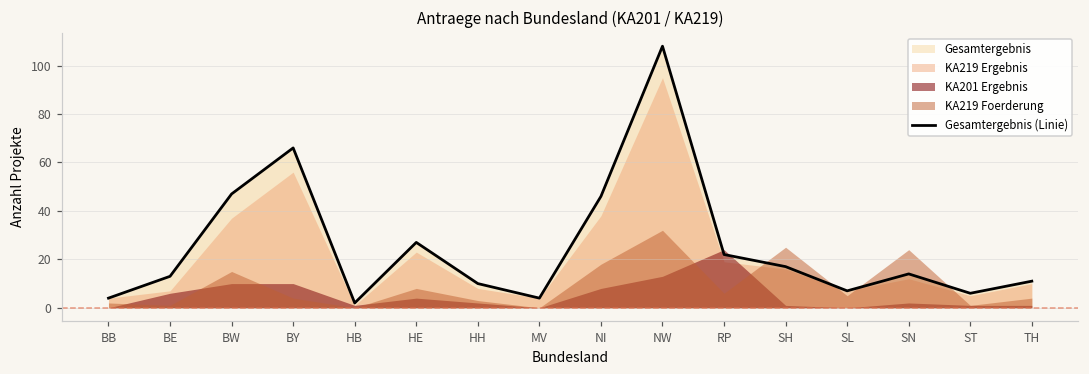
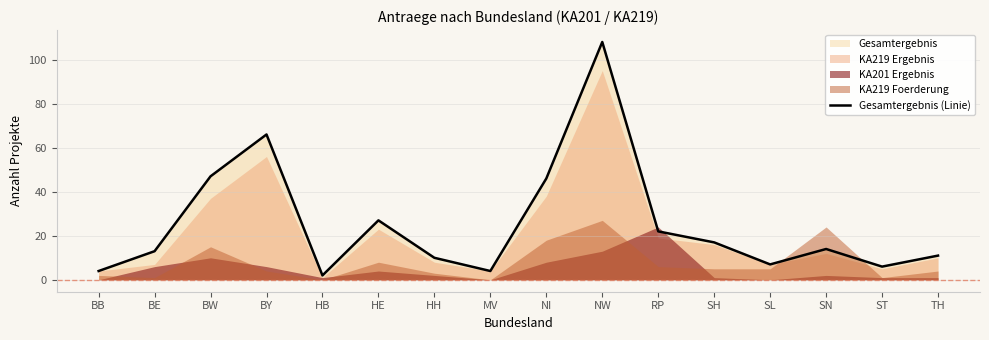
  {
    "KA201 Ergebnis": {
      "BB": 0,
      "BW": 10,
-     "BY": 10,
+     "BY": 6,
      "HE": 4,
      "NI": 8,
      "NW": 13,
      "RP": 24,
      "SL": 0,
      "SN": 2
    },
    "KA219 Foerderung": {
      "BB": 2,
      "BW": 15,
      "BY": 4,
      "HE": 8,
      "NI": 18,
-     "NW": 32,
+     "NW": 27,
      "RP": 6,
-     "SH": 25,
+     "SH": 5,
      "SL": 5,
      "SN": 24,
      "TH": 4
    }
  }
